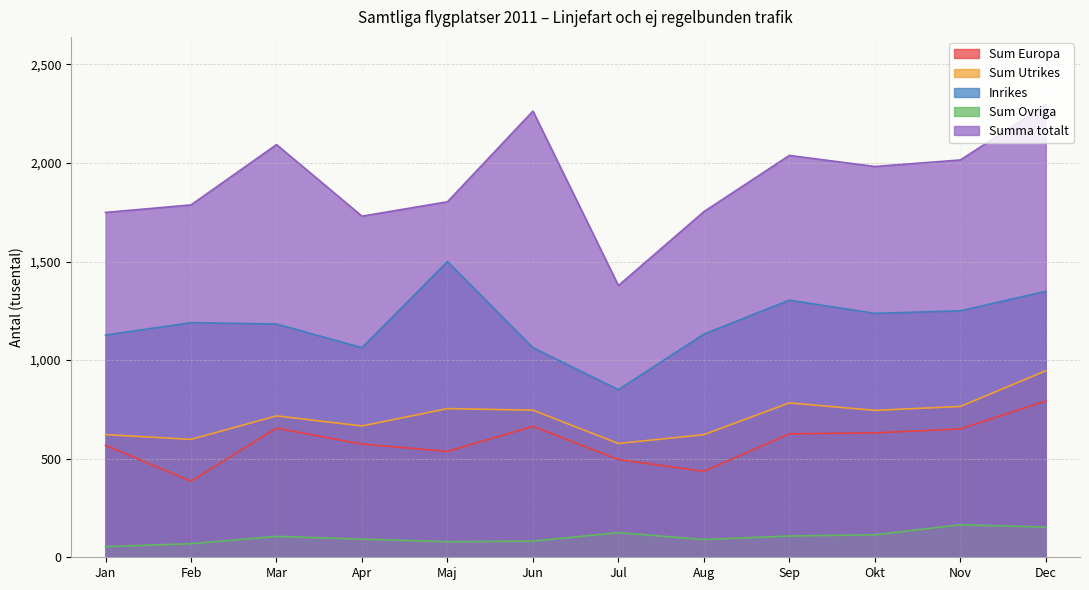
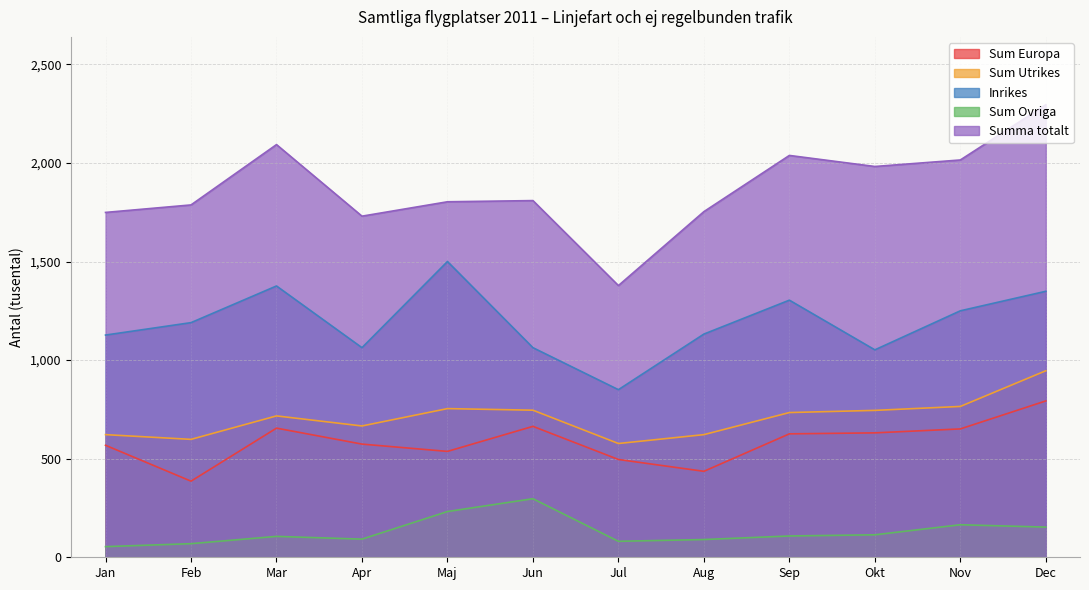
  {
    "Sum Europa": {
      "Jan": "570",
      "Feb": "390",
      "Mar": "660",
      "Apr": "570",
      "Maj": "540",
      "Jun": "660",
      "Jul": "500",
      "Aug": "440",
      "Sep": "630",
      "Okt": "630",
      "Nov": "650",
      "Dec": "790"
    },
    "Sum Utrikes": {
      "Jan": "620",
      "Feb": "600",
      "Mar": "720",
      "Apr": "670",
      "Maj": "750",
      "Jun": "750",
      "Jul": "580",
      "Aug": "620",
-     "Sep": "780",
+     "Sep": "730",
      "Okt": "750",
      "Nov": "770",
      "Dec": "950"
    },
    "Inrikes": {
      "Jan": "1,130",
      "Feb": "1,190",
-     "Mar": "1,180",
+     "Mar": "1,380",
      "Apr": "1,060",
      "Maj": "1,500",
      "Jun": "1,060",
      "Jul": "850",
      "Aug": "1,130",
      "Sep": "1,300",
-     "Okt": "1,240",
+     "Okt": "1,050",
      "Nov": "1,250",
      "Dec": "1,350"
    },
    "Sum Ovriga": {
      "Jan": "50",
      "Feb": "70",
      "Mar": "110",
      "Apr": "90",
-     "Maj": "80",
-     "Jun": "80",
-     "Jul": "130",
+     "Maj": "230",
+     "Jun": "300",
+     "Jul": "80",
      "Aug": "90",
      "Sep": "110",
      "Okt": "110",
      "Nov": "170",
      "Dec": "150"
    },
    "Summa totalt": {
      "Jan": "1,750",
      "Feb": "1,790",
      "Mar": "2,090",
      "Apr": "1,730",
      "Maj": "1,800",
-     "Jun": "2,260",
+     "Jun": "1,810",
      "Jul": "1,380",
      "Aug": "1,750",
      "Sep": "2,040",
      "Okt": "1,980",
      "Nov": "2,020"
    }
  }
